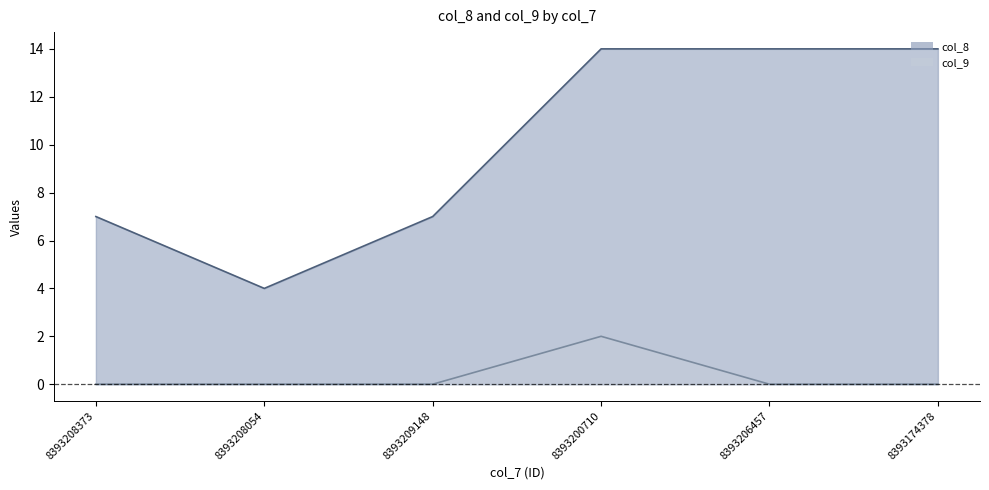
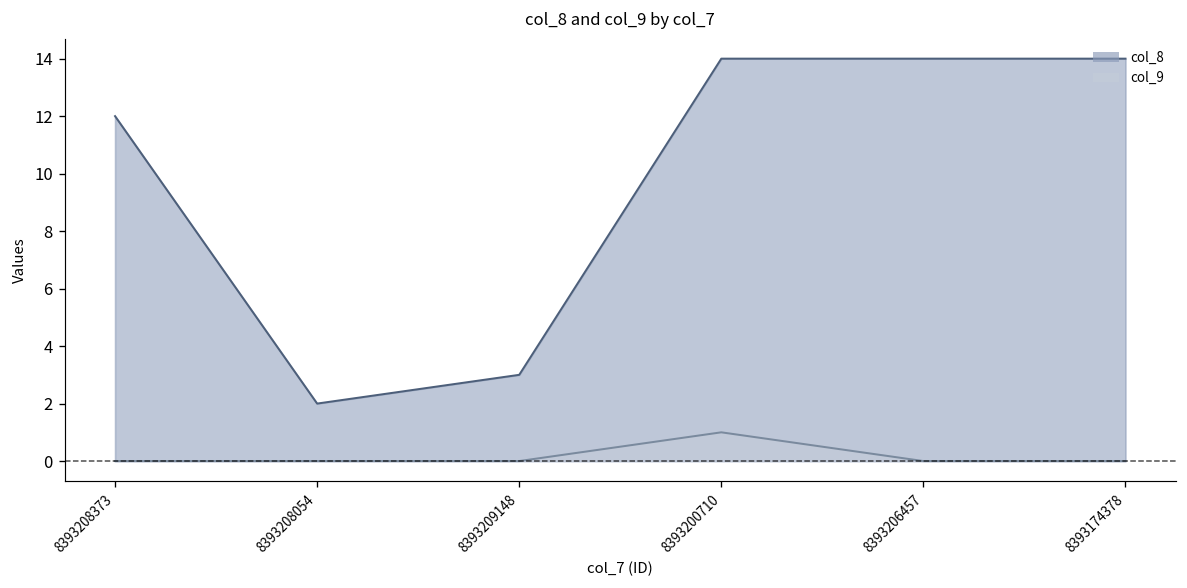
  {
    "col_8": {
-     "8393208373": 7,
-     "8393208054": 4,
-     "8393209148": 7,
+     "8393208373": 12,
+     "8393208054": 2,
+     "8393209148": 3,
      "8393200710": 14,
      "8393206457": 14,
      "8393174378": 14
    },
    "col_9": {
      "8393208373": 0,
      "8393208054": 0,
      "8393209148": 0,
-     "8393200710": 2,
+     "8393200710": 1,
      "8393206457": 0,
      "8393174378": 0
    }
  }
